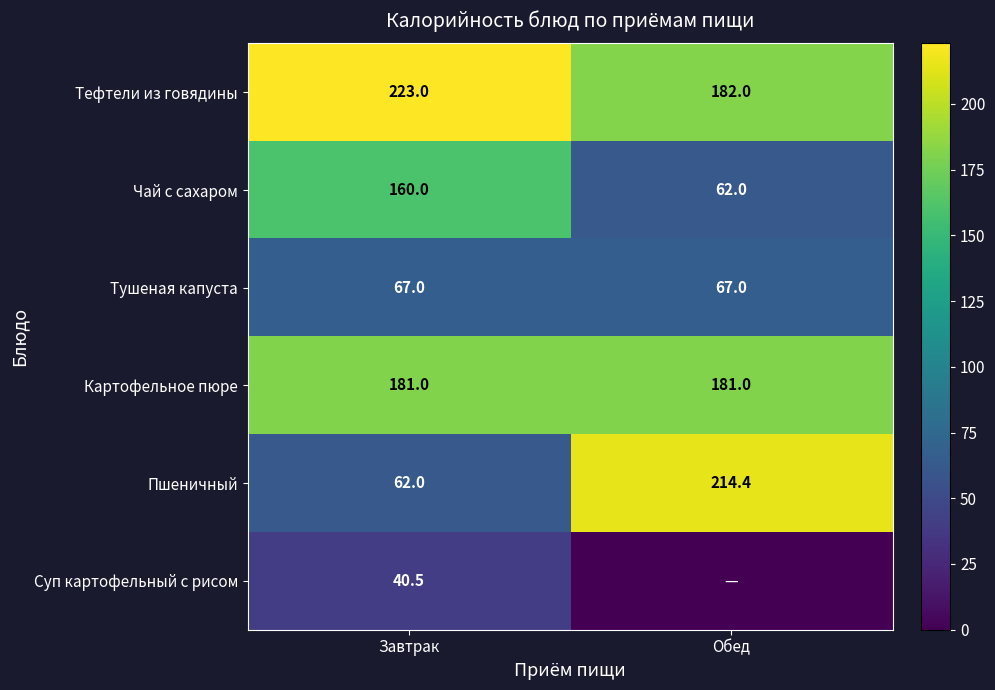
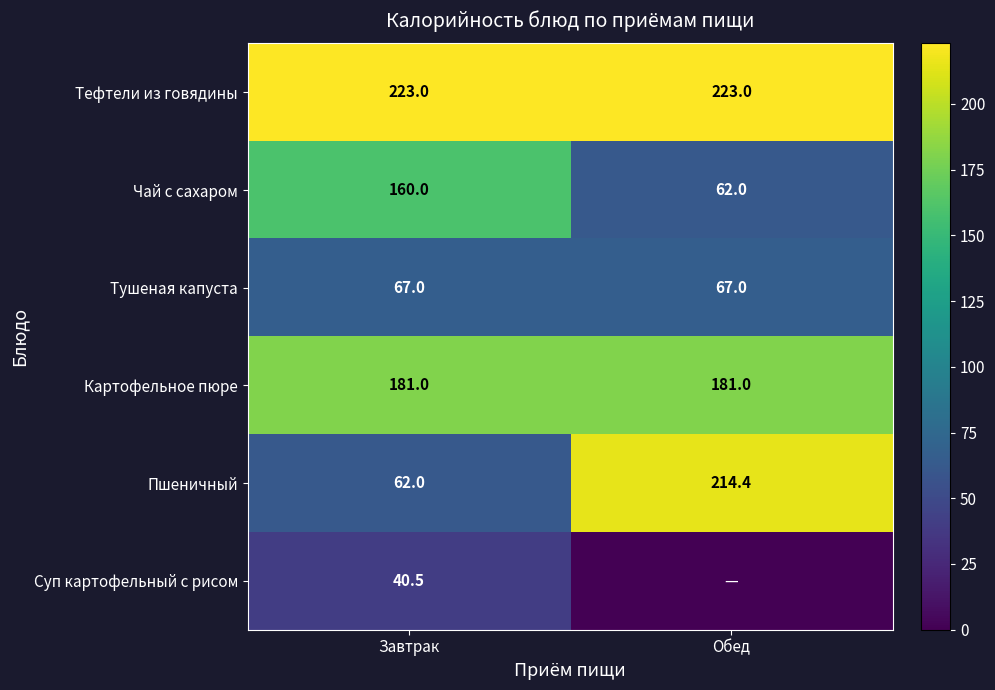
  {
    "Тефтели из говядины": {
      "Завтрак": 223.0,
-     "Обед": 182.0
+     "Обед": 223.0
    },
    "Чай с сахаром": {
      "Завтрак": 160.0,
      "Обед": 62.0
    },
    "Тушеная капуста": {
      "Завтрак": 67.0,
      "Обед": 67.0
    },
    "Картофельное пюре": {
      "Завтрак": 181.0,
      "Обед": 181.0
    },
    "Пшеничный": {
      "Завтрак": 62.0,
      "Обед": 214.4
    },
    "Суп картофельный с рисом": {
      "Завтрак": 40.5
    }
  }
